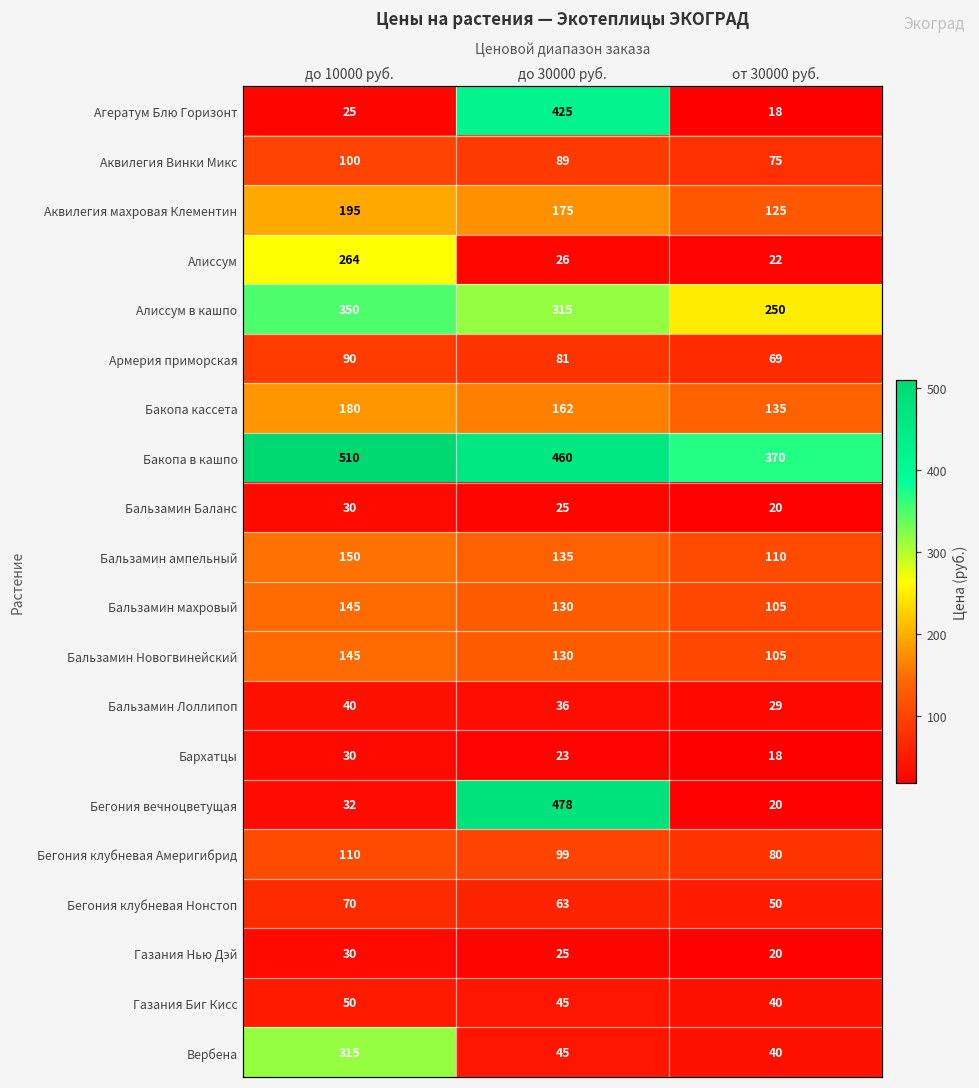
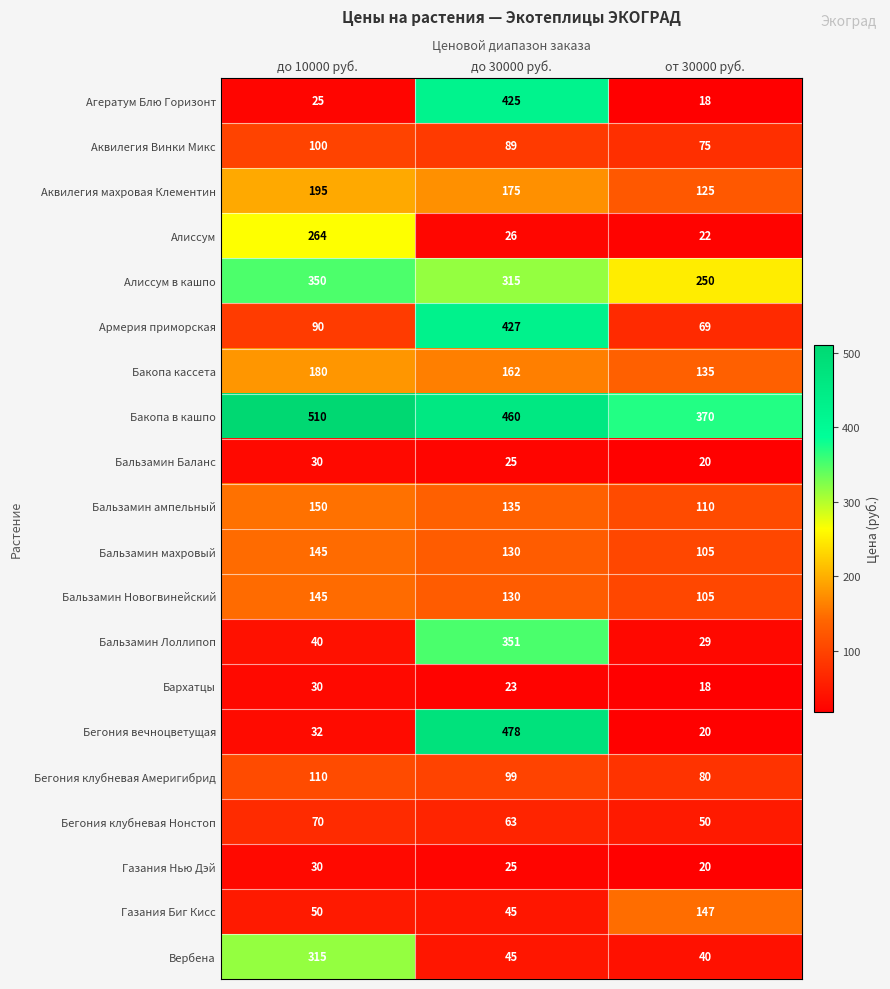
  {
    "Агератум Блю Горизонт": {
      "до 10000 руб.": 25,
      "до 30000 руб.": 425,
      "от 30000 руб.": 18
    },
    "Аквилегия Винки Микс": {
      "до 10000 руб.": 100,
      "до 30000 руб.": 89,
      "от 30000 руб.": 75
    },
    "Аквилегия махровая Клементин": {
      "до 10000 руб.": 195,
      "до 30000 руб.": 175,
      "от 30000 руб.": 125
    },
    "Алиссум": {
      "до 10000 руб.": 264,
      "до 30000 руб.": 26,
      "от 30000 руб.": 22
    },
    "Алиссум в кашпо": {
      "до 10000 руб.": 350,
      "до 30000 руб.": 315,
      "от 30000 руб.": 250
    },
    "Армерия приморская": {
      "до 10000 руб.": 90,
-     "до 30000 руб.": 81,
+     "до 30000 руб.": 427,
      "от 30000 руб.": 69
    },
    "Бакопа кассета": {
      "до 10000 руб.": 180,
      "до 30000 руб.": 162,
      "от 30000 руб.": 135
    },
    "Бакопа в кашпо": {
      "до 10000 руб.": 510,
      "до 30000 руб.": 460,
      "от 30000 руб.": 370
    },
    "Бальзамин Баланс": {
      "до 10000 руб.": 30,
      "до 30000 руб.": 25,
      "от 30000 руб.": 20
    },
    "Бальзамин ампельный": {
      "до 10000 руб.": 150,
      "до 30000 руб.": 135,
      "от 30000 руб.": 110
    },
    "Бальзамин махровый": {
      "до 10000 руб.": 145,
      "до 30000 руб.": 130,
      "от 30000 руб.": 105
    },
    "Бальзамин Новогвинейский": {
      "до 10000 руб.": 145,
      "до 30000 руб.": 130,
      "от 30000 руб.": 105
    },
    "Бальзамин Лоллипоп": {
      "до 10000 руб.": 40,
-     "до 30000 руб.": 36,
+     "до 30000 руб.": 351,
      "от 30000 руб.": 29
    },
    "Бархатцы": {
      "до 10000 руб.": 30,
      "до 30000 руб.": 23,
      "от 30000 руб.": 18
    },
    "Бегония вечноцветущая": {
      "до 10000 руб.": 32,
      "до 30000 руб.": 478,
      "от 30000 руб.": 20
    },
    "Бегония клубневая Америгибрид": {
      "до 10000 руб.": 110,
      "до 30000 руб.": 99,
      "от 30000 руб.": 80
    },
    "Бегония клубневая Нонстоп": {
      "до 10000 руб.": 70,
      "до 30000 руб.": 63,
      "от 30000 руб.": 50
    },
    "Газания Нью Дэй": {
      "до 10000 руб.": 30,
      "до 30000 руб.": 25,
      "от 30000 руб.": 20
    },
    "Газания Биг Кисс": {
      "до 10000 руб.": 50,
      "до 30000 руб.": 45,
-     "от 30000 руб.": 40
+     "от 30000 руб.": 147
    },
    "Вербена": {
      "до 10000 руб.": 315,
      "до 30000 руб.": 45,
      "от 30000 руб.": 40
    }
  }
